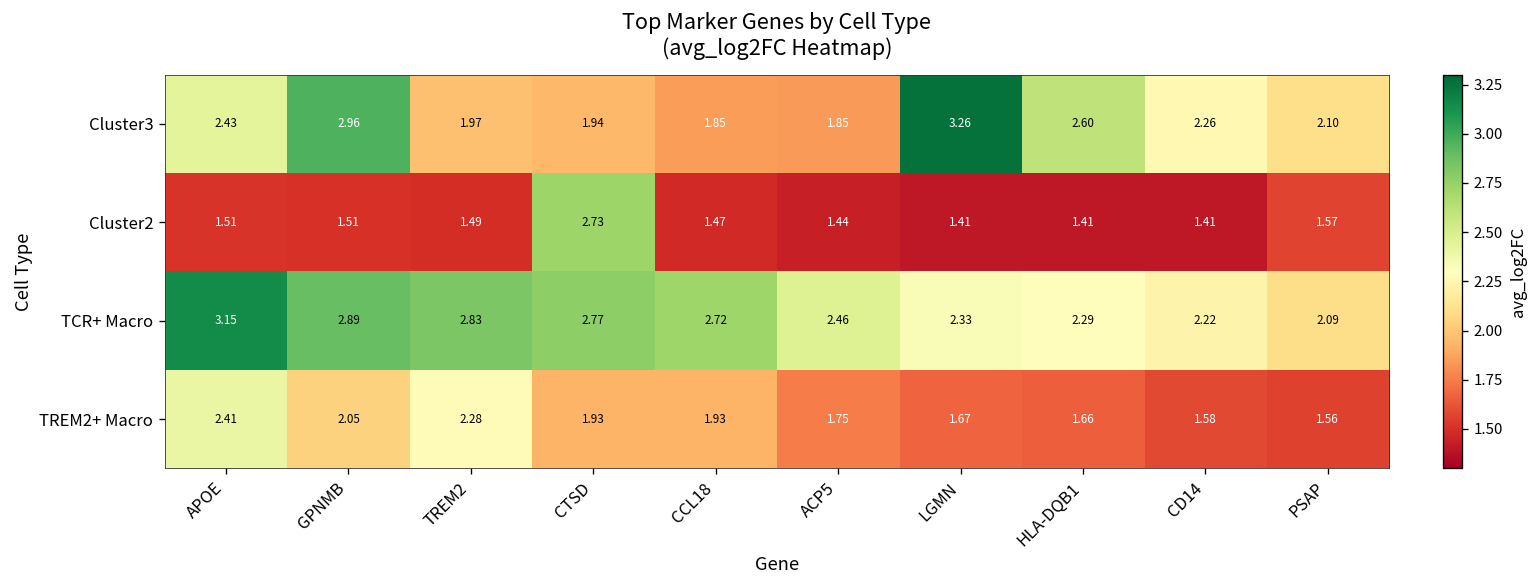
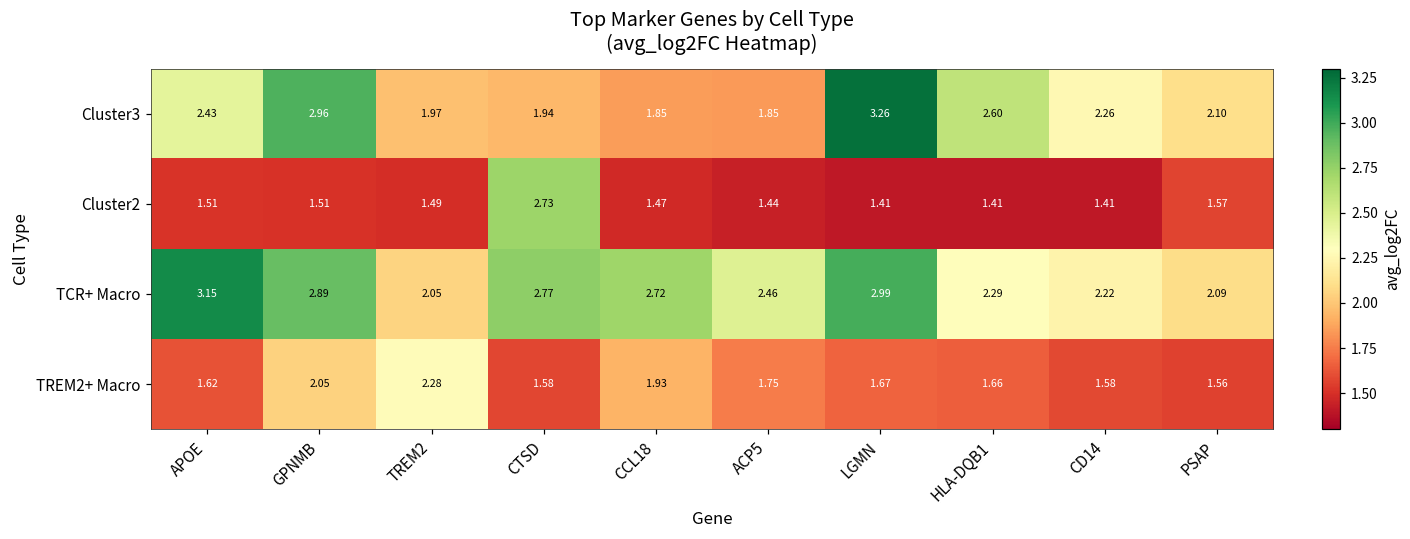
  {
    "Cluster3": {
      "APOE": 2.43,
      "GPNMB": 2.96,
      "TREM2": 1.97,
      "CTSD": 1.94,
      "CCL18": 1.85,
      "ACP5": 1.85,
      "LGMN": 3.26,
      "HLA-DQB1": 2.60,
      "CD14": 2.26,
      "PSAP": 2.10
    },
    "Cluster2": {
      "APOE": 1.51,
      "GPNMB": 1.51,
      "TREM2": 1.49,
      "CTSD": 2.73,
      "CCL18": 1.47,
      "ACP5": 1.44,
      "LGMN": 1.41,
      "HLA-DQB1": 1.41,
      "CD14": 1.41,
      "PSAP": 1.57
    },
    "TCR+ Macro": {
      "APOE": 3.15,
      "GPNMB": 2.89,
-     "TREM2": 2.83,
+     "TREM2": 2.05,
      "CTSD": 2.77,
      "CCL18": 2.72,
      "ACP5": 2.46,
-     "LGMN": 2.33,
+     "LGMN": 2.99,
      "HLA-DQB1": 2.29,
      "CD14": 2.22,
      "PSAP": 2.09
    },
    "TREM2+ Macro": {
-     "APOE": 2.41,
+     "APOE": 1.62,
      "GPNMB": 2.05,
      "TREM2": 2.28,
-     "CTSD": 1.93,
+     "CTSD": 1.58,
      "CCL18": 1.93,
      "ACP5": 1.75,
      "LGMN": 1.67,
      "HLA-DQB1": 1.66,
      "CD14": 1.58,
      "PSAP": 1.56
    }
  }
